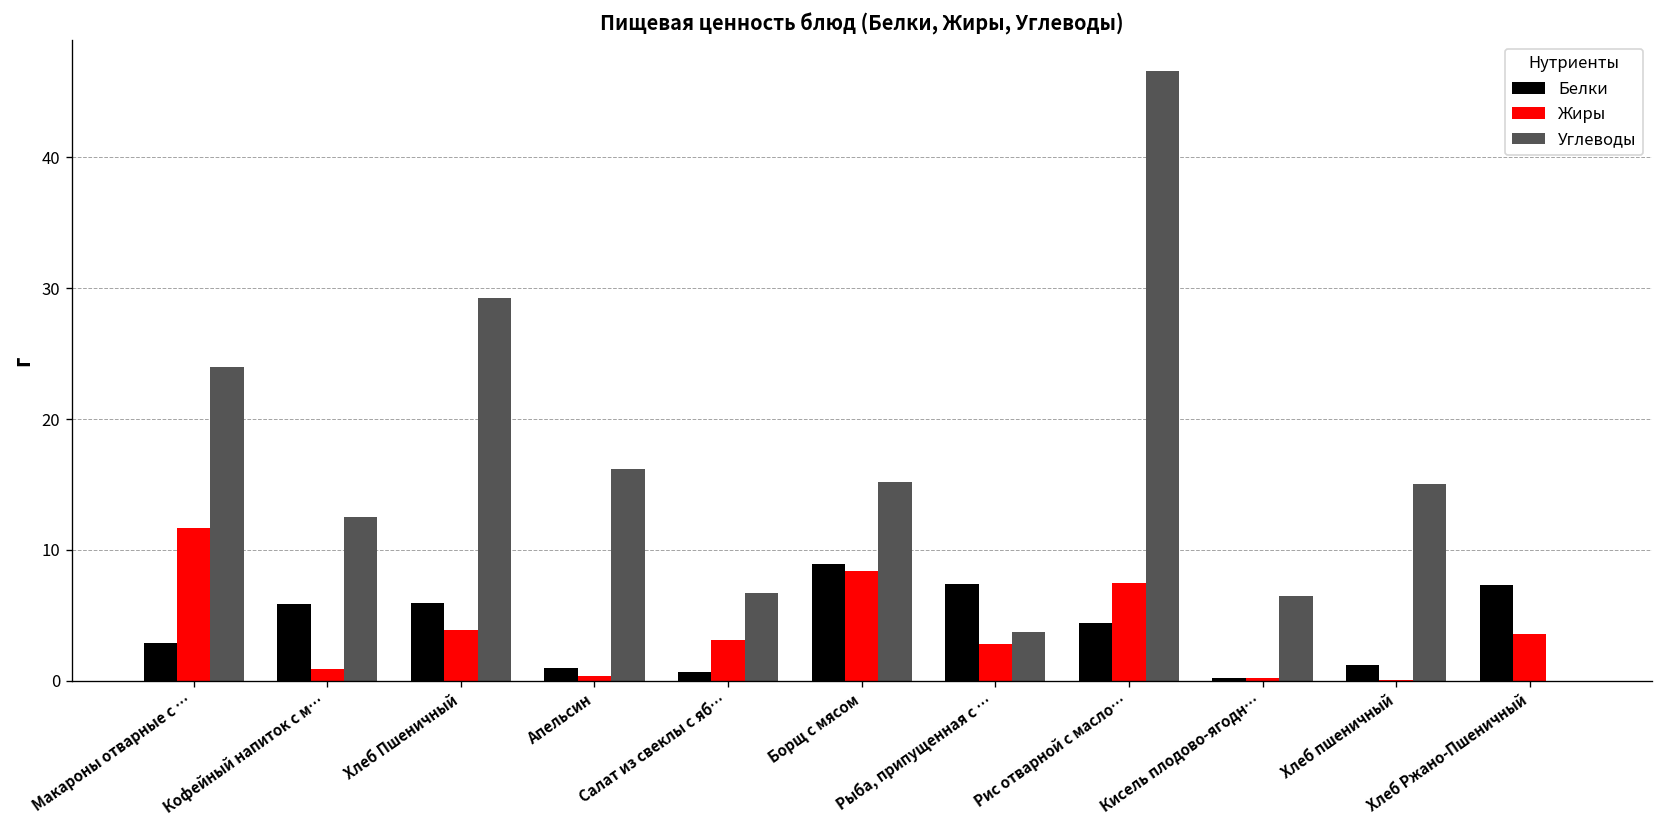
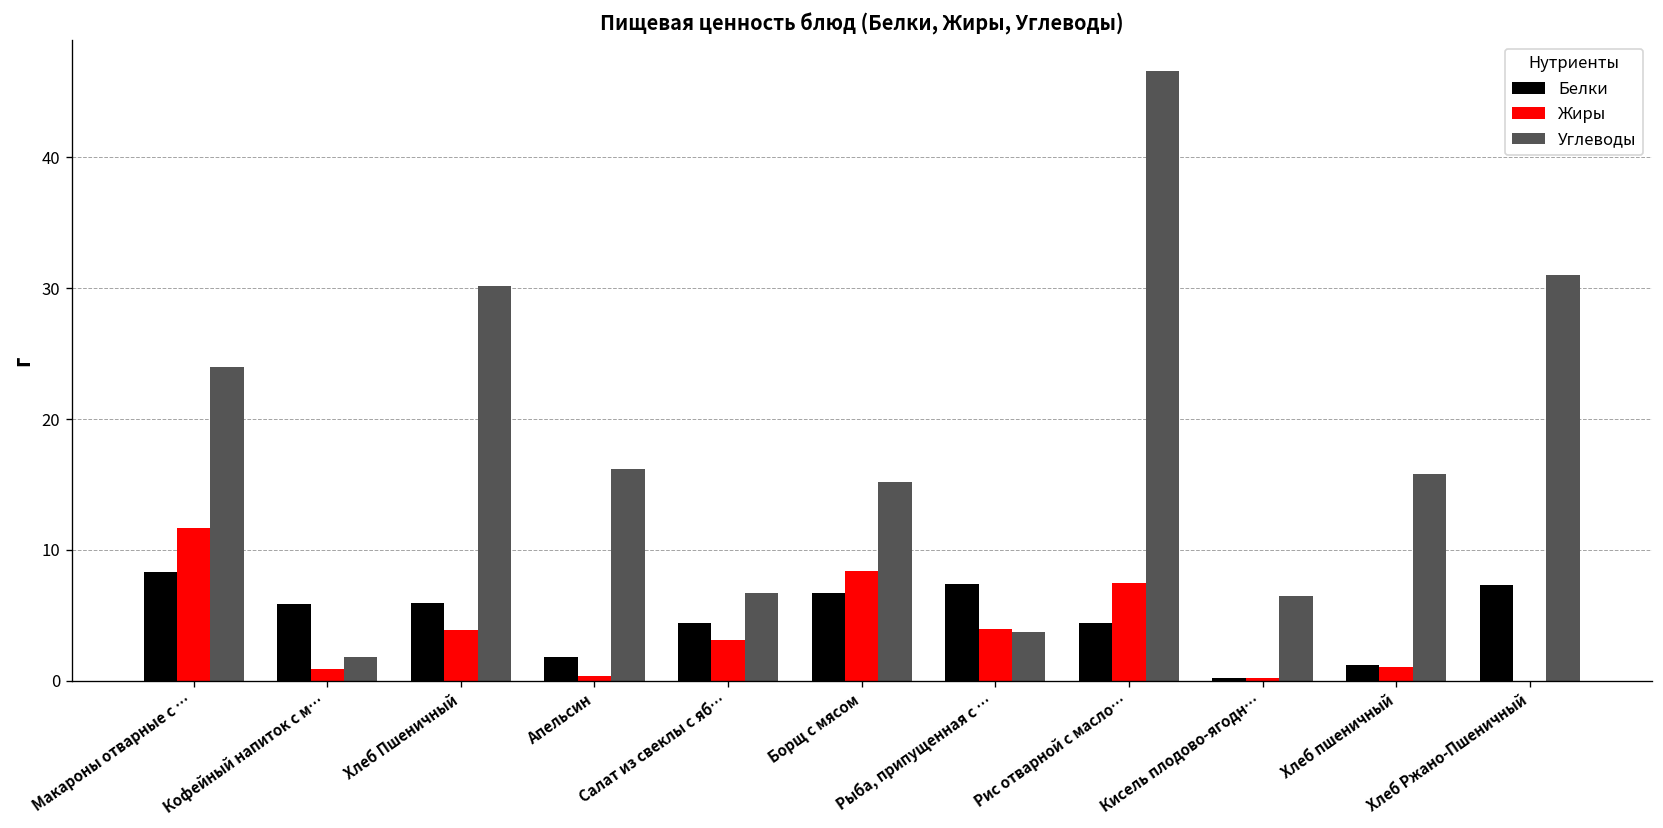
  {
    "Белки": {
-     "Макароны отварные с …": 2.9,
+     "Макароны отварные с …": 8.3,
      "Кофейный напиток с м…": 5.9,
      "Хлеб Пшеничный": 6.0,
-     "Апельсин": 1.0,
-     "Салат из свеклы с яб…": 0.7,
-     "Борщ с мясом": 8.9,
+     "Апельсин": 1.8,
+     "Салат из свеклы с яб…": 4.4,
+     "Борщ с мясом": 6.7,
      "Рыба, припущенная с …": 7.4,
      "Рис отварной с масло…": 4.4,
      "Хлеб пшеничный": 1.2,
      "Хлеб Ржано-Пшеничный": 7.3
    },
    "Жиры": {
      "Макароны отварные с …": 11.7,
      "Кофейный напиток с м…": 0.9,
      "Хлеб Пшеничный": 3.9,
      "Апельсин": 0.4,
      "Салат из свеклы с яб…": 3.1,
      "Борщ с мясом": 8.4,
-     "Рыба, припущенная с …": 2.8,
+     "Рыба, припущенная с …": 4.0,
      "Рис отварной с масло…": 7.5,
-     "Хлеб пшеничный": 0.1,
-     "Хлеб Ржано-Пшеничный": 3.6
+     "Хлеб пшеничный": 1.1,
+     "Хлеб Ржано-Пшеничный": 0.0
    },
    "Углеводы": {
      "Макароны отварные с …": 24.0,
-     "Кофейный напиток с м…": 12.5,
-     "Хлеб Пшеничный": 29.2,
+     "Кофейный напиток с м…": 1.8,
+     "Хлеб Пшеничный": 30.2,
      "Апельсин": 16.2,
      "Салат из свеклы с яб…": 6.7,
      "Борщ с мясом": 15.2,
      "Рыба, припущенная с …": 3.7,
      "Рис отварной с масло…": 46.6,
      "Кисель плодово-ягодн…": 6.5,
-     "Хлеб пшеничный": 15.0,
-     "Хлеб Ржано-Пшеничный": 0
+     "Хлеб пшеничный": 15.8,
+     "Хлеб Ржано-Пшеничный": 31
    }
  }
